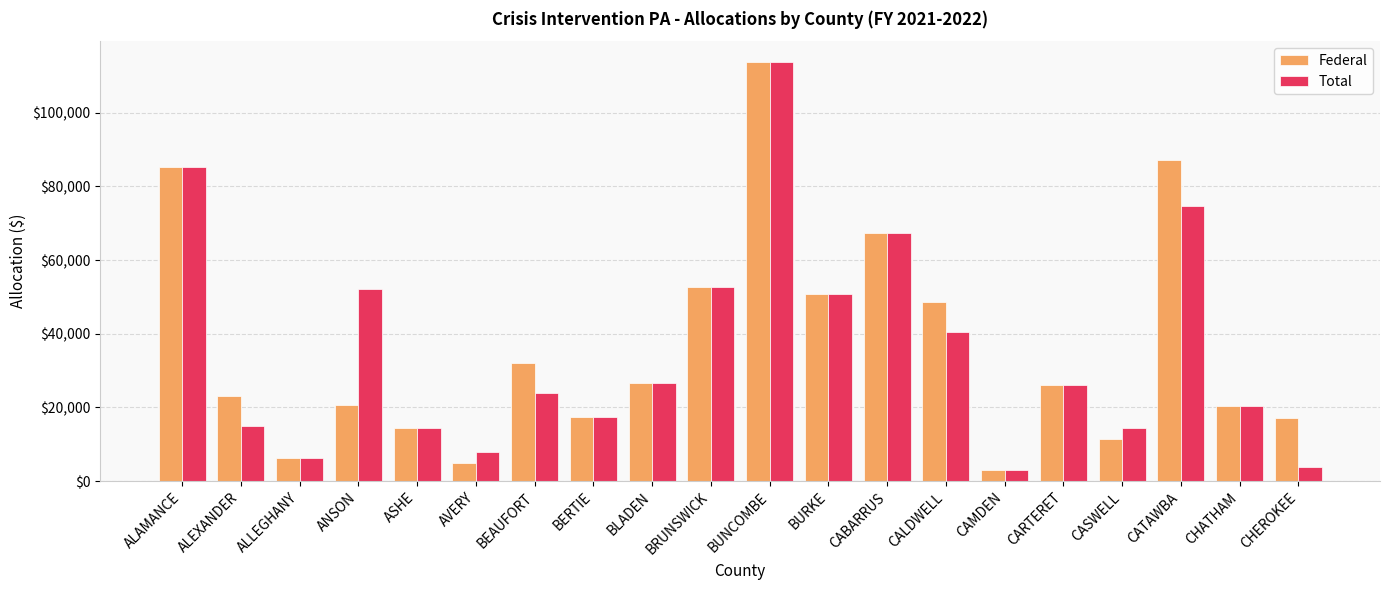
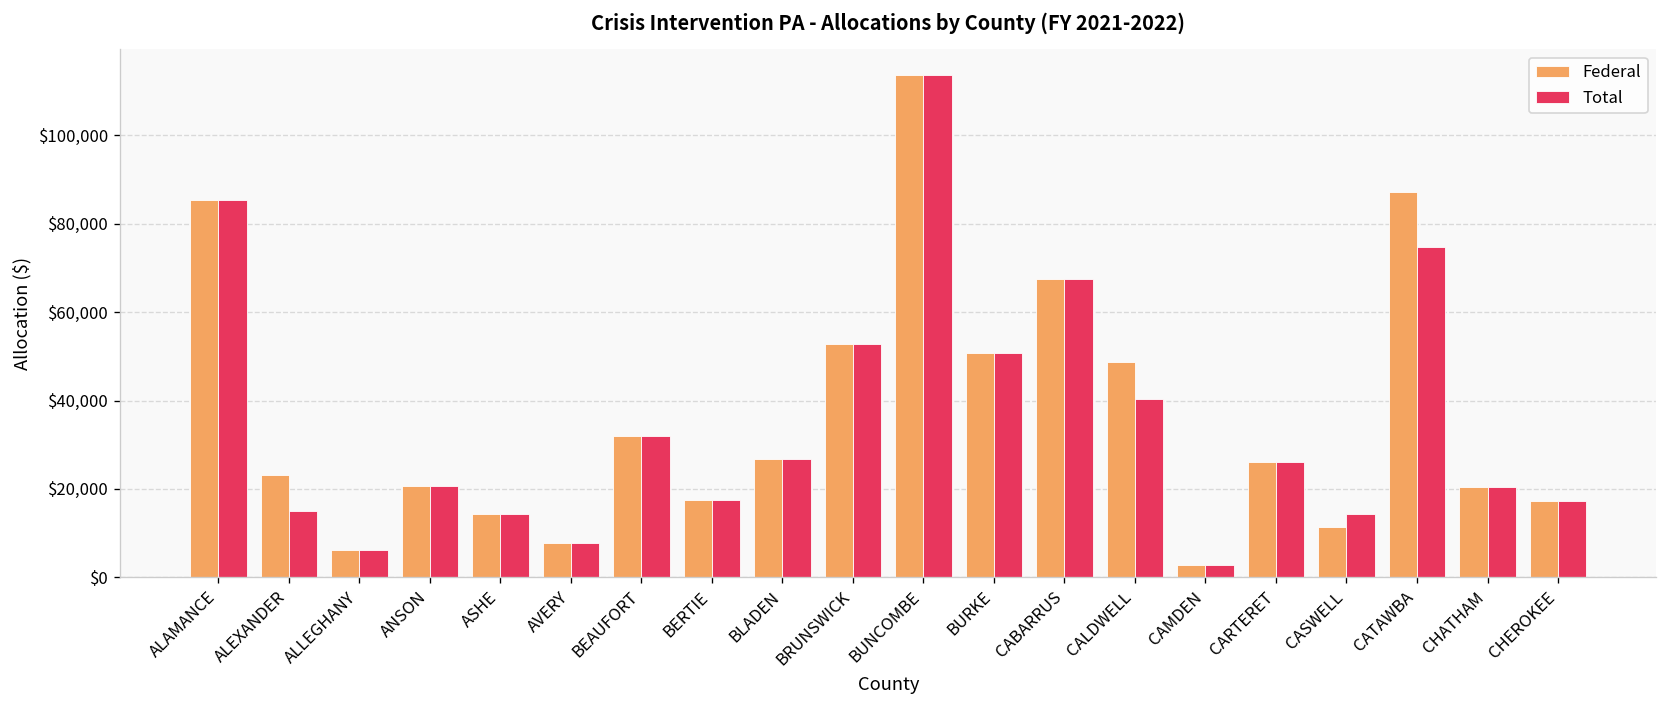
  {
    "Federal": {
      "ALAMANCE": "$85,000",
      "ALEXANDER": "$23,000",
      "ALLEGHANY": "$6,000",
      "ANSON": "$21,000",
      "ASHE": "$14,000",
-     "AVERY": "$5,000",
+     "AVERY": "$8,000",
      "BEAUFORT": "$32,000",
      "BERTIE": "$17,000",
      "BLADEN": "$27,000",
      "BRUNSWICK": "$53,000",
      "BUNCOMBE": "$114,000",
      "BURKE": "$51,000",
      "CABARRUS": "$67,000",
      "CALDWELL": "$49,000",
      "CAMDEN": "$3,000",
      "CARTERET": "$26,000",
      "CASWELL": "$11,000",
      "CATAWBA": "$87,000",
      "CHATHAM": "$20,000",
      "CHEROKEE": "$17,000"
    },
    "Total": {
      "ALAMANCE": "$85,000",
      "ALEXANDER": "$15,000",
      "ALLEGHANY": "$6,000",
-     "ANSON": "$52,000",
+     "ANSON": "$21,000",
      "ASHE": "$14,000",
      "AVERY": "$8,000",
-     "BEAUFORT": "$24,000",
+     "BEAUFORT": "$32,000",
      "BERTIE": "$17,000",
      "BLADEN": "$27,000",
      "BRUNSWICK": "$53,000",
      "BUNCOMBE": "$114,000",
      "BURKE": "$51,000",
      "CABARRUS": "$67,000",
      "CALDWELL": "$40,000",
      "CAMDEN": "$3,000",
      "CARTERET": "$26,000",
      "CASWELL": "$14,000",
      "CATAWBA": "$75,000",
      "CHATHAM": "$20,000",
-     "CHEROKEE": "$4,000"
+     "CHEROKEE": "$17,000"
    }
  }
